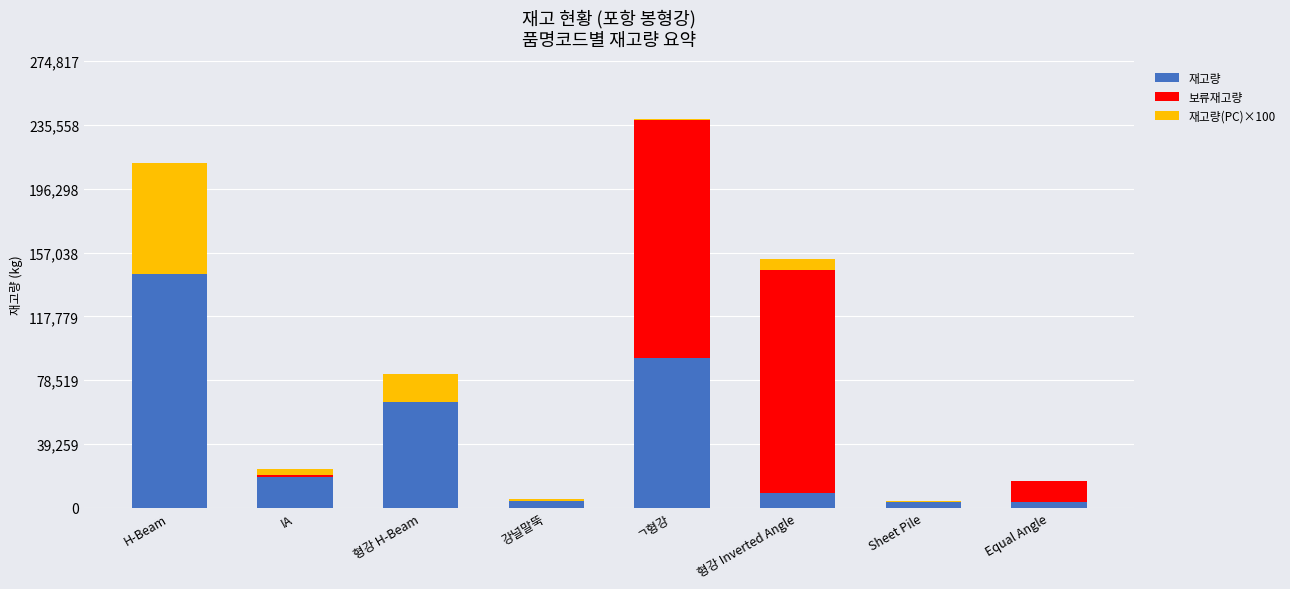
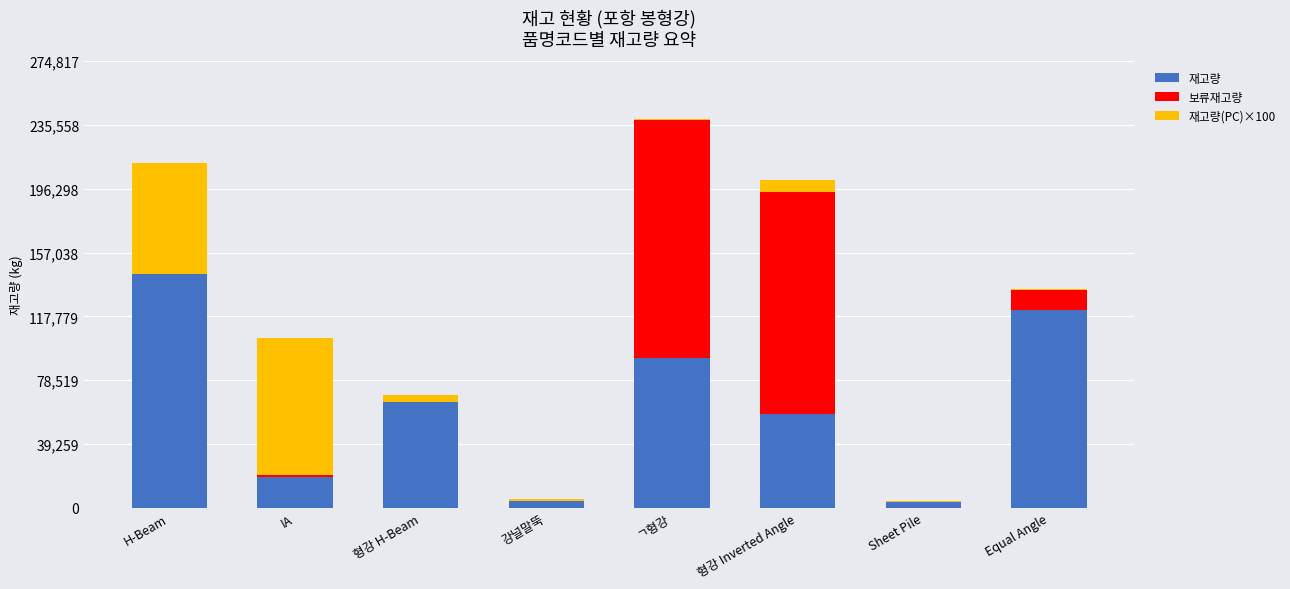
  {
    "재고량": {
      "H-Beam": "144,000",
      "IA": "19,000",
      "형강 H-Beam": "65,000",
      "강널말뚝": "4,000",
      "ㄱ형강": "92,000",
-     "형강 Inverted Angle": "9,000",
+     "형강 Inverted Angle": "57,000",
      "Sheet Pile": "4,000",
-     "Equal Angle": "4,000"
+     "Equal Angle": "122,000"
    },
    "보류재고량": {
      "H-Beam": "0",
      "형강 H-Beam": "0",
      "강널말뚝": "0",
      "ㄱ형강": "146,000",
      "형강 Inverted Angle": "137,000",
      "Sheet Pile": "0",
      "Equal Angle": "12,000"
    },
    "재고량(PC)×100": {
      "H-Beam": "68,000",
-     "IA": "4,000",
-     "형강 H-Beam": "17,000",
+     "IA": "84,000",
+     "형강 H-Beam": "4,000",
      "형강 Inverted Angle": "7,000"
    }
  }
